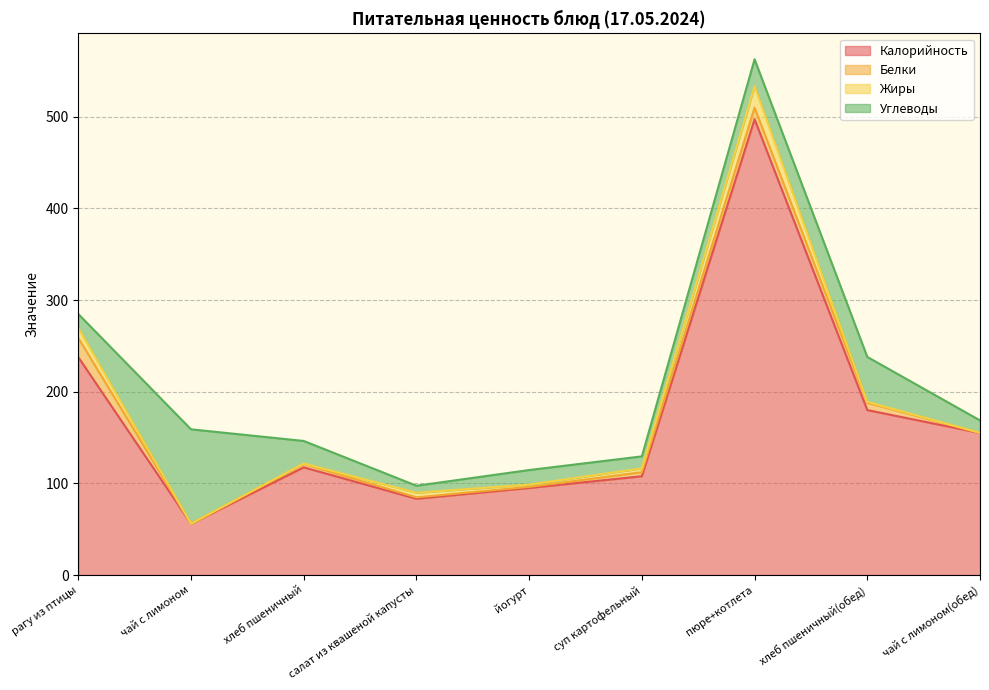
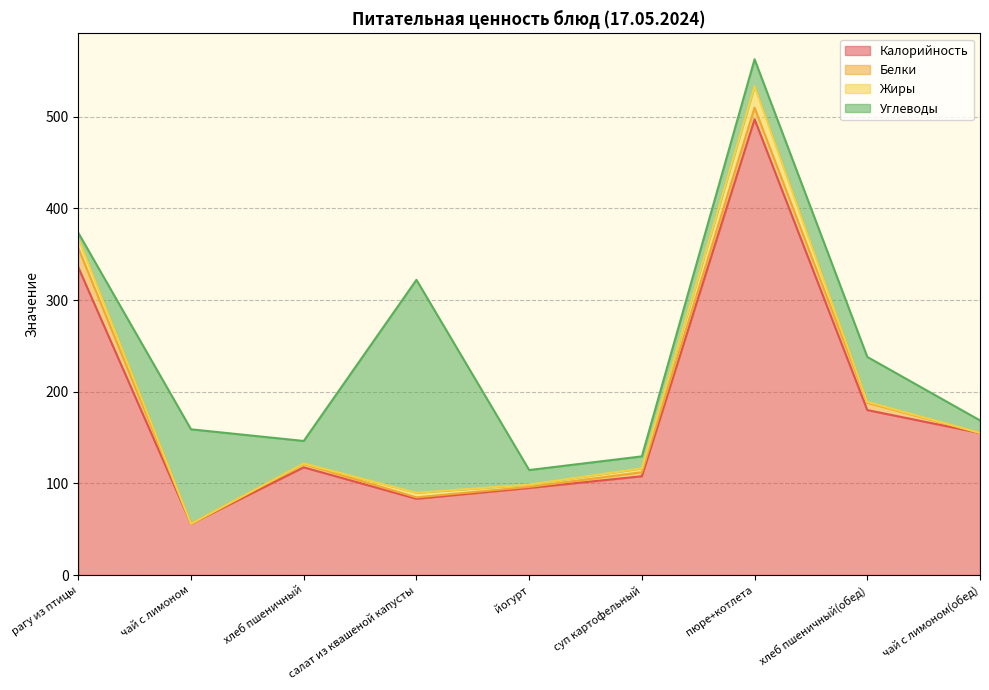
  {
    "Калорийность": {
-     "рагу из птицы": 240,
+     "рагу из птицы": 340,
      "хлеб пшеничный": 120,
      "суп картофельный": 110,
      "пюре+котлета": 500,
      "хлеб пшеничный(обед)": 180
    },
    "Углеводы": {
-     "рагу из птицы": 20,
+     "рагу из птицы": 10,
      "чай с лимоном": 100,
      "хлеб пшеничный": 20,
-     "салат из квашеной капусты": 10,
+     "салат из квашеной капусты": 230,
      "йогурт": 20,
      "суп картофельный": 10,
      "пюре+котлета": 30,
      "хлеб пшеничный(обед)": 50,
      "чай с лимоном(обед)": 10
    }
  }
